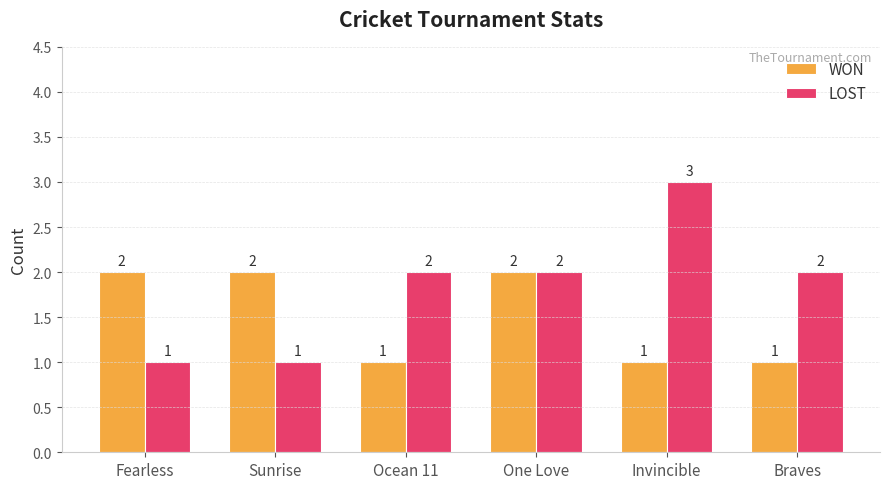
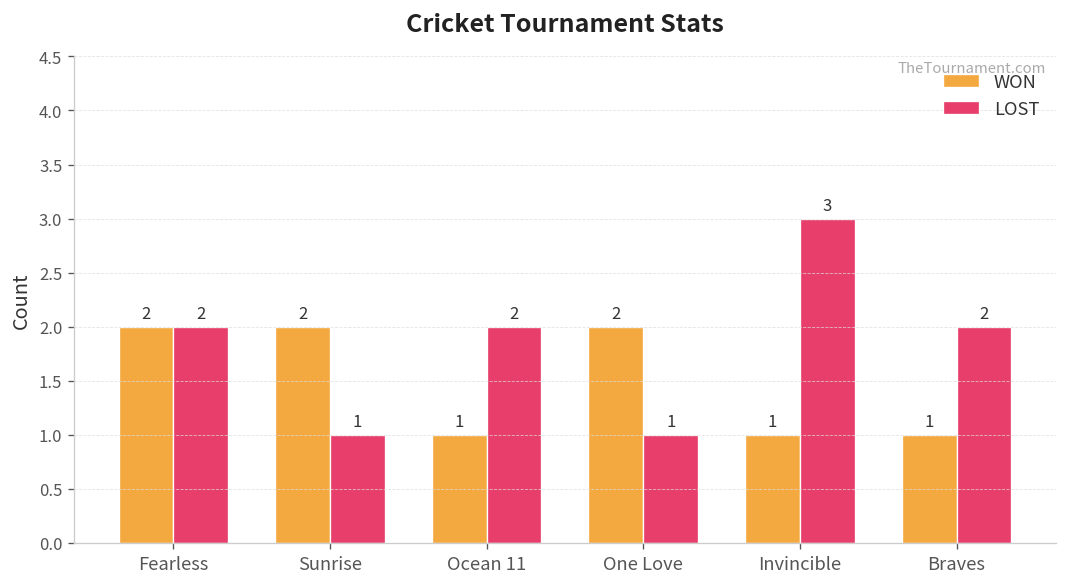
  {
    "WON": {
      "Fearless": 2,
      "Sunrise": 2,
      "Ocean 11": 1,
      "One Love": 2,
      "Invincible": 1,
      "Braves": 1
    },
    "LOST": {
-     "Fearless": 1,
+     "Fearless": 2,
      "Sunrise": 1,
      "Ocean 11": 2,
-     "One Love": 2,
+     "One Love": 1,
      "Invincible": 3,
      "Braves": 2
    }
  }
